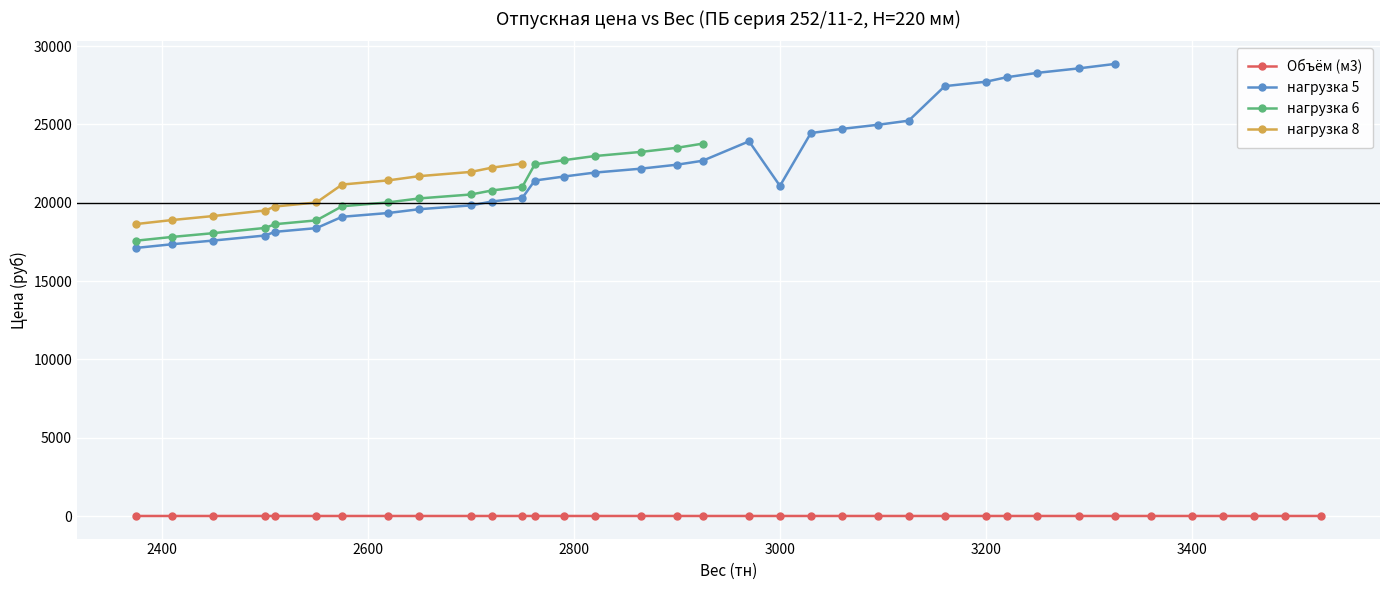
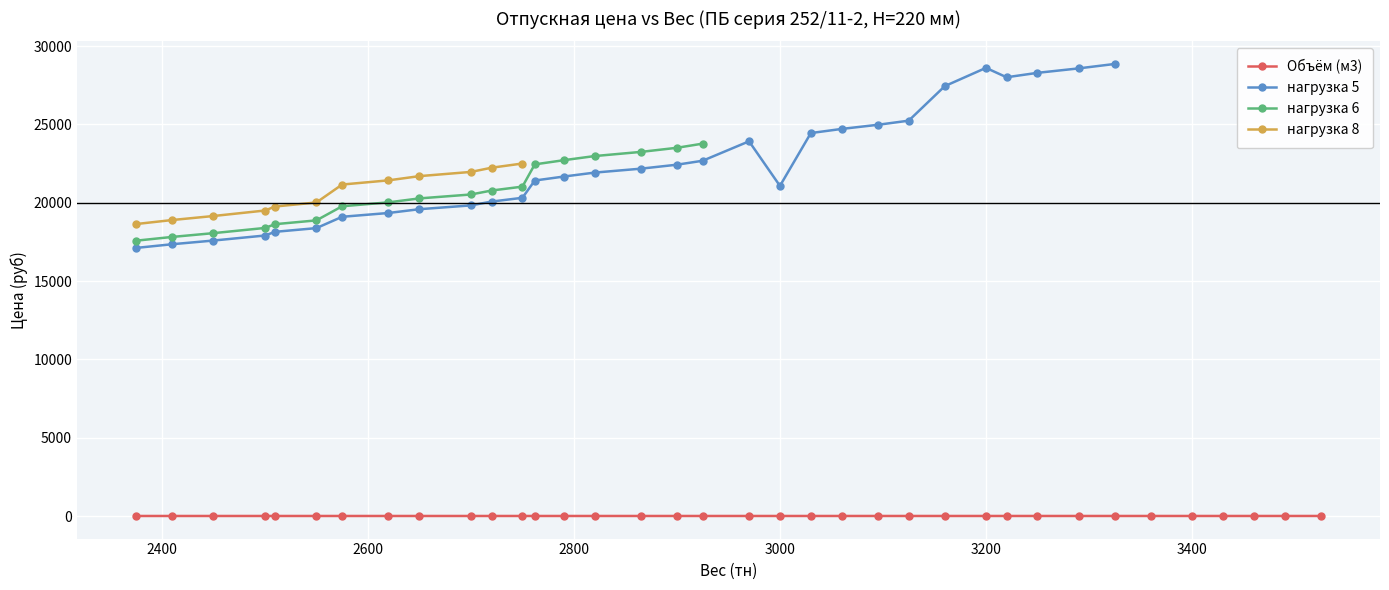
  {
    "Объём (м3)": {
      "3000": 0,
      "3200": 0,
      "3400": 0
    },
    "нагрузка 5": {
      "3000": 21100,
-     "3200": 27700
+     "3200": 28600
    }
  }
